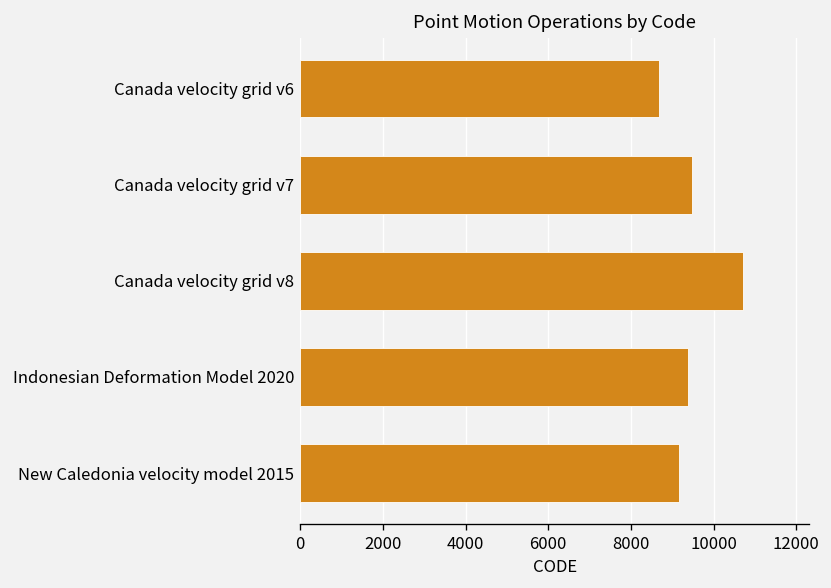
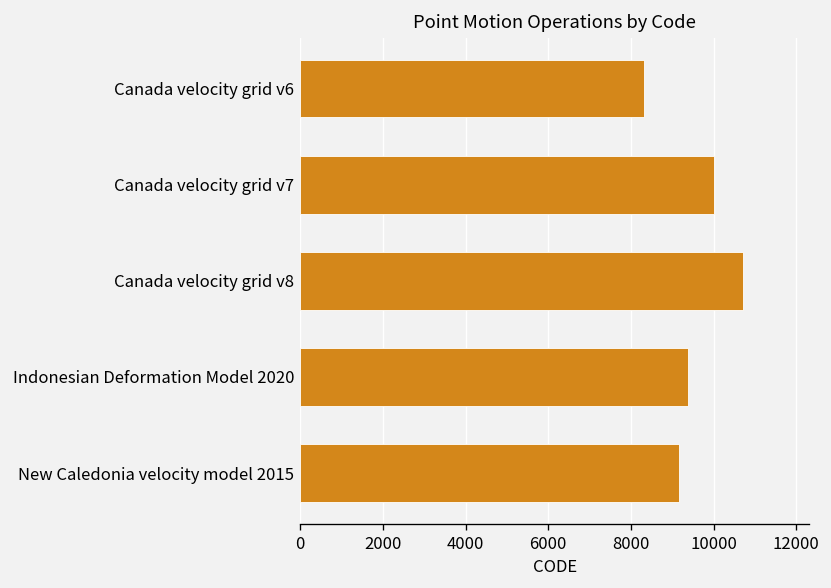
  {
-   "Canada velocity grid v6": 8700,
-   "Canada velocity grid v7": 9500,
+   "Canada velocity grid v6": 8300,
+   "Canada velocity grid v7": 10000,
    "Canada velocity grid v8": 10700,
    "Indonesian Deformation Model 2020": 9400,
    "New Caledonia velocity model 2015": 9200
  }
